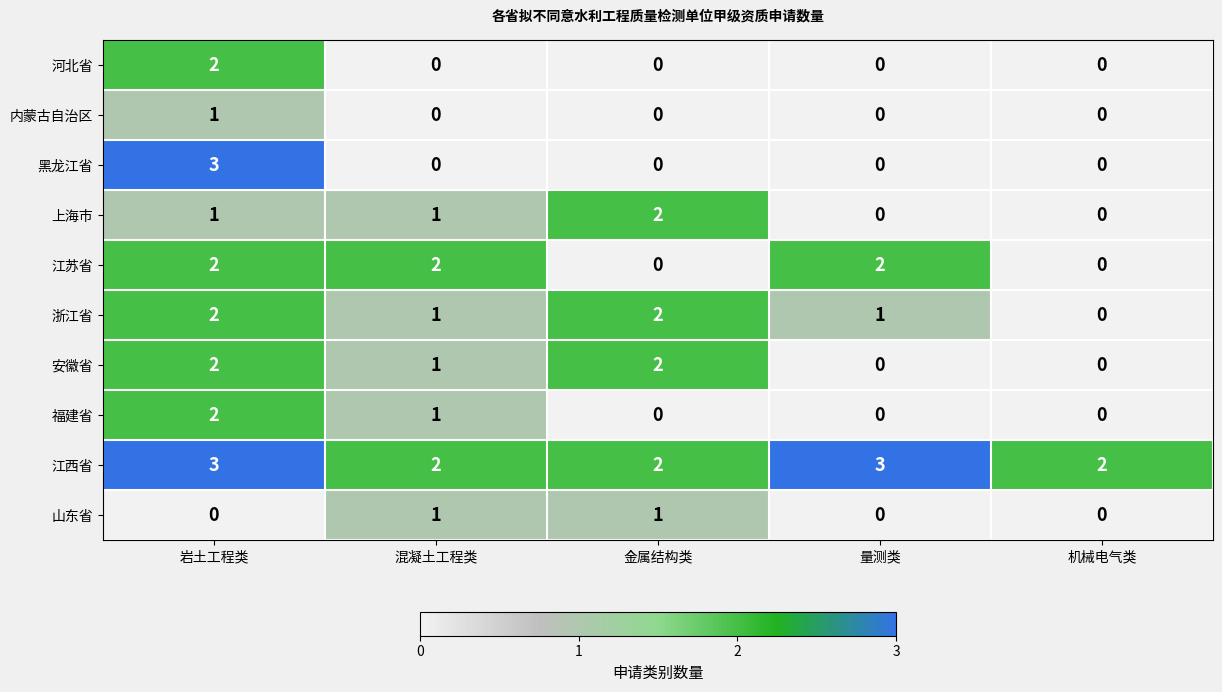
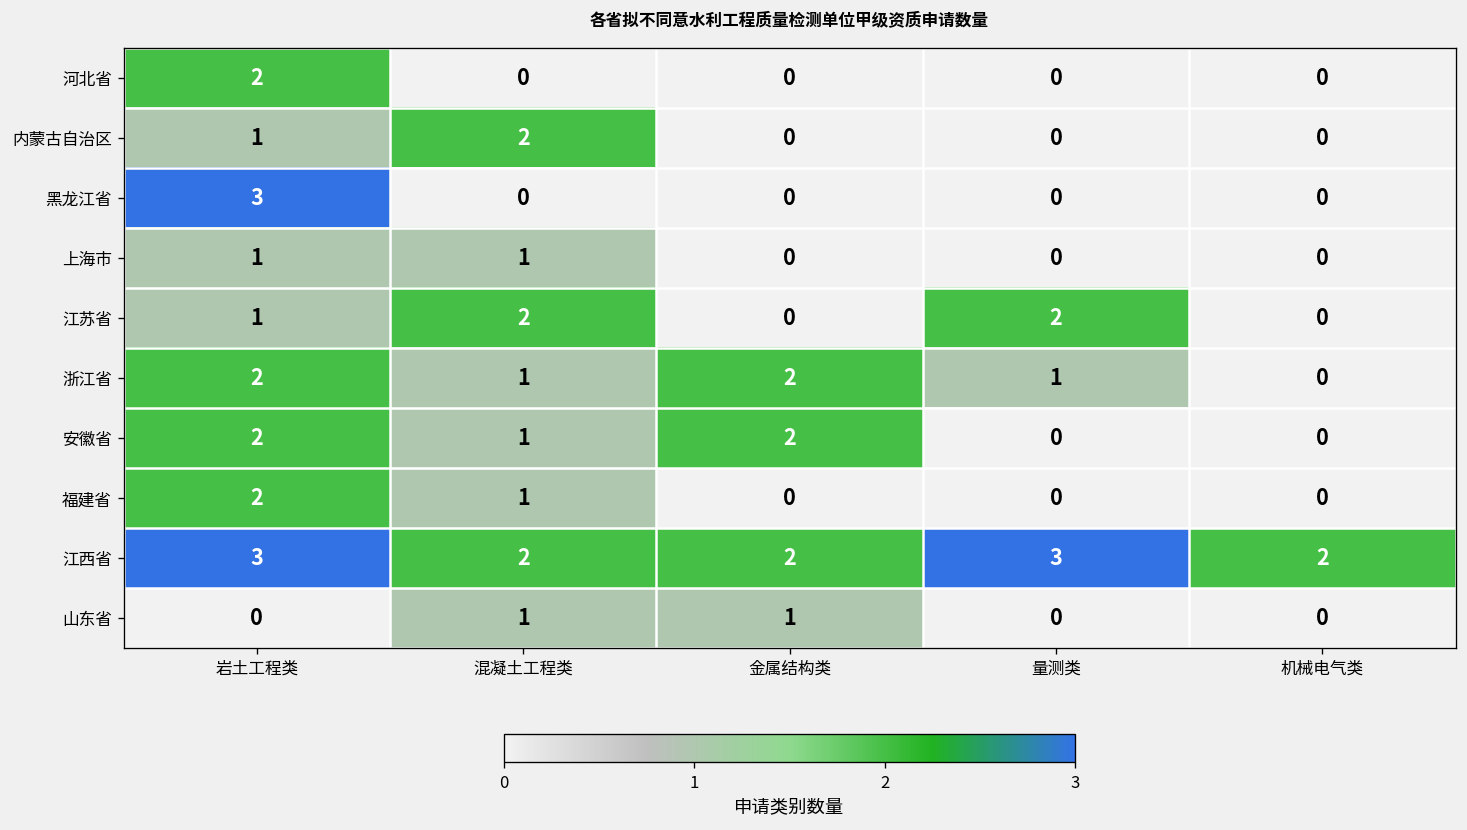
  {
    "河北省": {
      "岩土工程类": 2,
      "混凝土工程类": 0,
      "金属结构类": 0,
      "量测类": 0,
      "机械电气类": 0
    },
    "内蒙古自治区": {
      "岩土工程类": 1,
-     "混凝土工程类": 0,
+     "混凝土工程类": 2,
      "金属结构类": 0,
      "量测类": 0,
      "机械电气类": 0
    },
    "黑龙江省": {
      "岩土工程类": 3,
      "混凝土工程类": 0,
      "金属结构类": 0,
      "量测类": 0,
      "机械电气类": 0
    },
    "上海市": {
      "岩土工程类": 1,
      "混凝土工程类": 1,
-     "金属结构类": 2,
+     "金属结构类": 0,
      "量测类": 0,
      "机械电气类": 0
    },
    "江苏省": {
-     "岩土工程类": 2,
+     "岩土工程类": 1,
      "混凝土工程类": 2,
      "金属结构类": 0,
      "量测类": 2,
      "机械电气类": 0
    },
    "浙江省": {
      "岩土工程类": 2,
      "混凝土工程类": 1,
      "金属结构类": 2,
      "量测类": 1,
      "机械电气类": 0
    },
    "安徽省": {
      "岩土工程类": 2,
      "混凝土工程类": 1,
      "金属结构类": 2,
      "量测类": 0,
      "机械电气类": 0
    },
    "福建省": {
      "岩土工程类": 2,
      "混凝土工程类": 1,
      "金属结构类": 0,
      "量测类": 0,
      "机械电气类": 0
    },
    "江西省": {
      "岩土工程类": 3,
      "混凝土工程类": 2,
      "金属结构类": 2,
      "量测类": 3,
      "机械电气类": 2
    },
    "山东省": {
      "岩土工程类": 0,
      "混凝土工程类": 1,
      "金属结构类": 1,
      "量测类": 0,
      "机械电气类": 0
    }
  }
